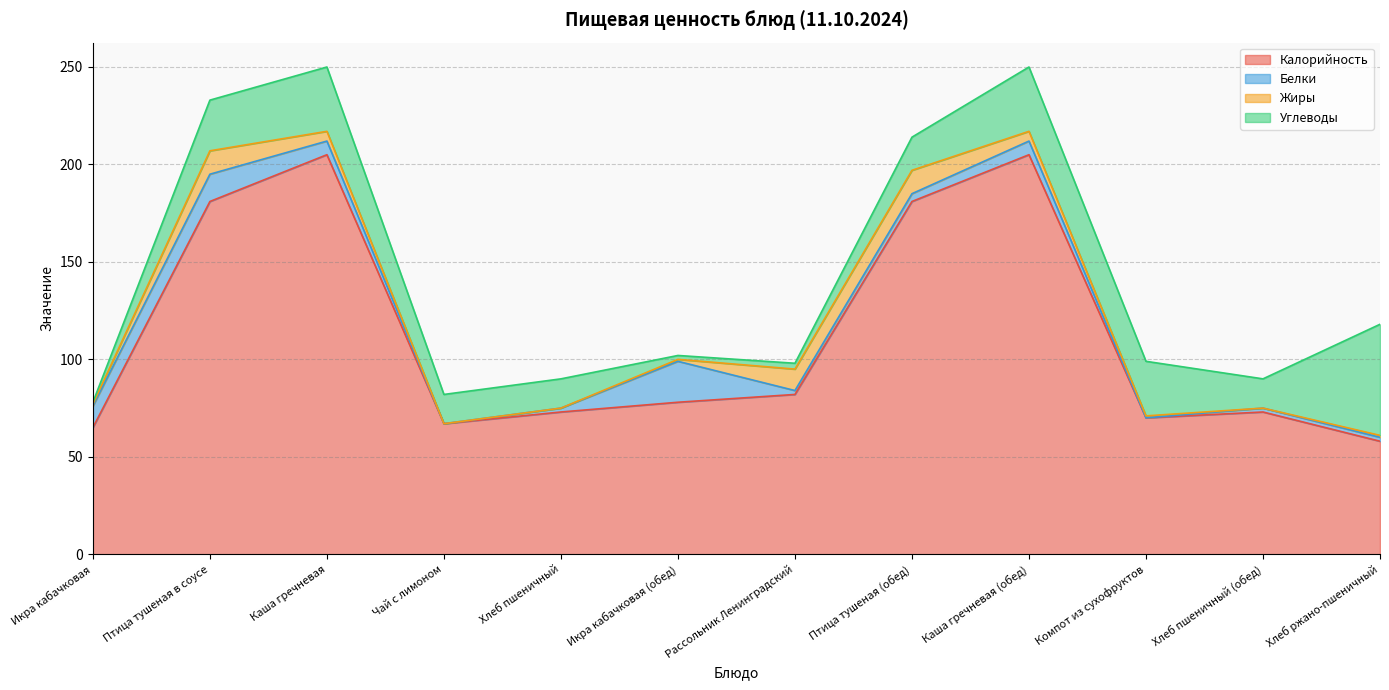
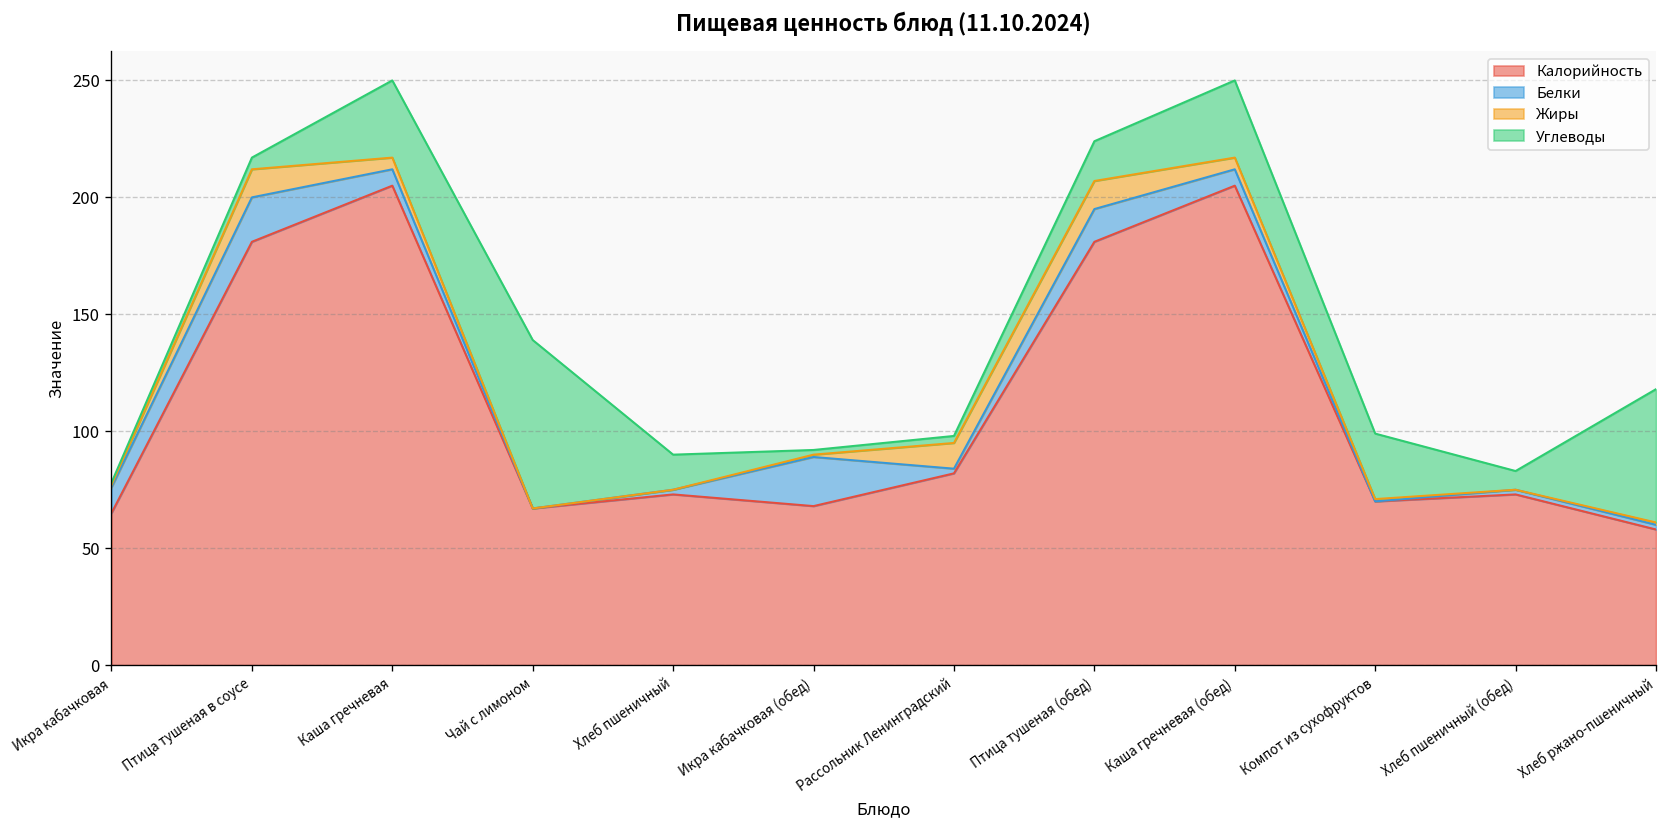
  {
    "Калорийность": {
      "Икра кабачковая": 65,
      "Птица тушеная в соусе": 181,
      "Каша гречневая": 205,
      "Хлеб пшеничный": 73,
-     "Икра кабачковая (обед)": 78,
+     "Икра кабачковая (обед)": 68,
      "Рассольник Ленинградский": 82,
      "Птица тушеная (обед)": 181,
      "Каша гречневая (обед)": 205,
      "Хлеб пшеничный (обед)": 73,
      "Хлеб ржано-пшеничный": 58
    },
    "Белки": {
-     "Птица тушеная в соусе": 14,
+     "Птица тушеная в соусе": 19,
      "Каша гречневая": 7,
      "Рассольник Ленинградский": 2,
-     "Птица тушеная (обед)": 4,
+     "Птица тушеная (обед)": 14,
      "Каша гречневая (обед)": 7
    },
    "Жиры": {
      "Птица тушеная в соусе": 12,
      "Каша гречневая": 5,
      "Рассольник Ленинградский": 11,
      "Птица тушеная (обед)": 12,
      "Каша гречневая (обед)": 5
    },
    "Углеводы": {
-     "Птица тушеная в соусе": 26,
+     "Птица тушеная в соусе": 5,
      "Каша гречневая": 33,
-     "Чай с лимоном": 15,
+     "Чай с лимоном": 72,
      "Хлеб пшеничный": 15,
      "Икра кабачковая (обед)": 2,
      "Рассольник Ленинградский": 3,
      "Птица тушеная (обед)": 17,
      "Каша гречневая (обед)": 33,
      "Компот из сухофруктов": 28,
-     "Хлеб пшеничный (обед)": 15,
+     "Хлеб пшеничный (обед)": 8,
      "Хлеб ржано-пшеничный": 57
    }
  }
